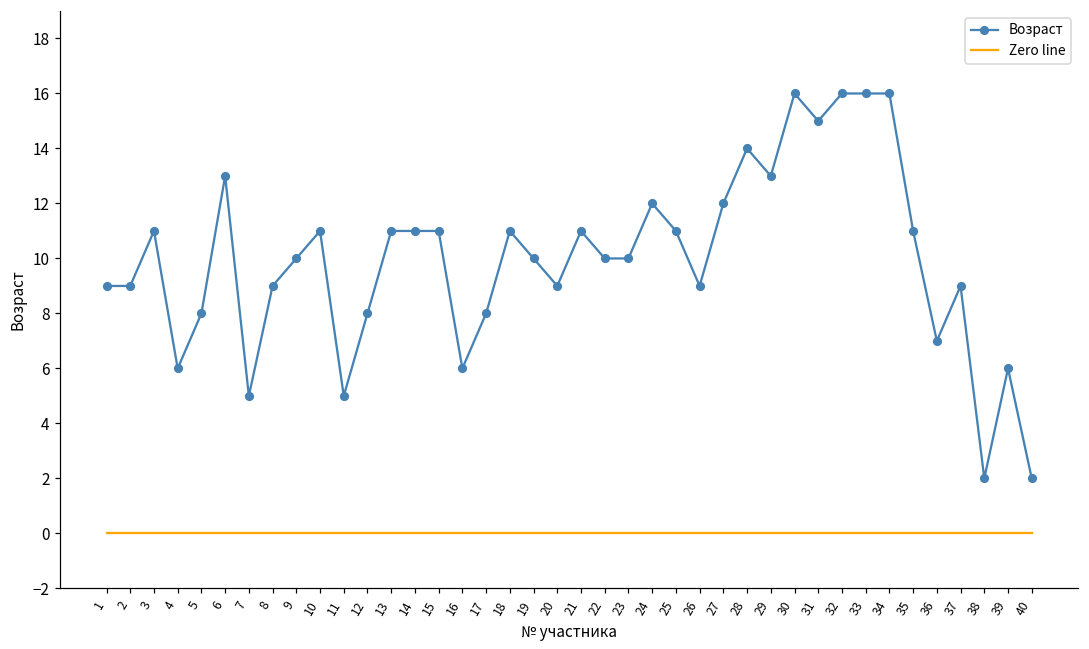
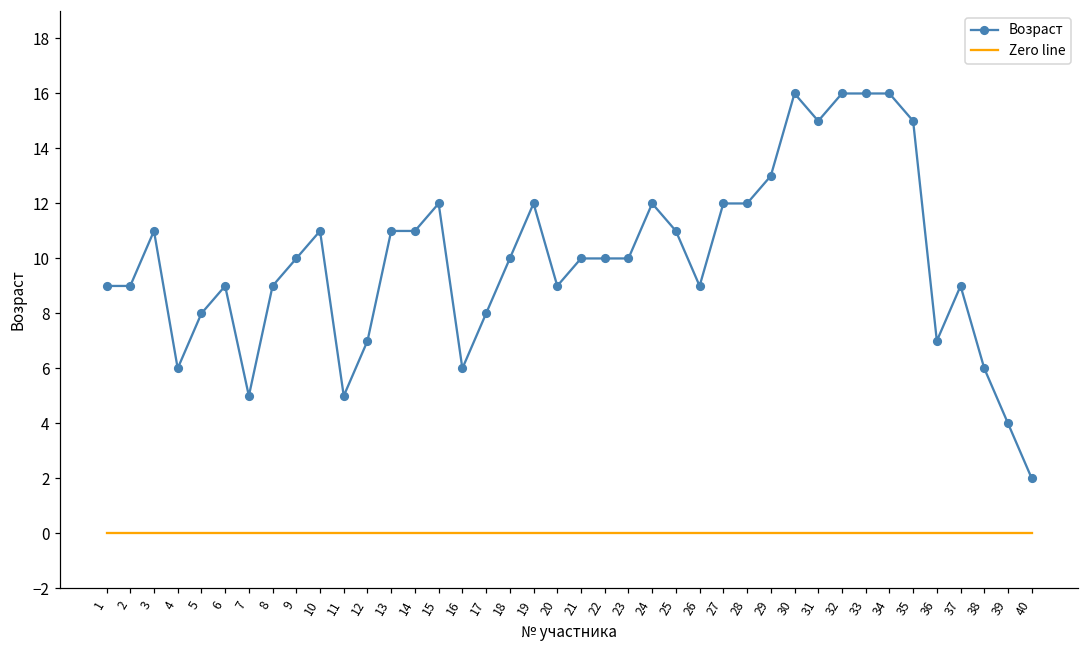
  {
    "Возраст": {
      "1": 9,
      "2": 9,
      "3": 11,
      "4": 6,
      "5": 8,
-     "6": 13,
+     "6": 9,
      "7": 5,
      "8": 9,
      "9": 10,
      "10": 11,
      "11": 5,
-     "12": 8,
+     "12": 7,
      "13": 11,
      "14": 11,
-     "15": 11,
+     "15": 12,
      "16": 6,
      "17": 8,
-     "18": 11,
-     "19": 10,
+     "18": 10,
+     "19": 12,
      "20": 9,
-     "21": 11,
+     "21": 10,
      "22": 10,
      "23": 10,
      "24": 12,
      "25": 11,
      "26": 9,
      "27": 12,
-     "28": 14,
+     "28": 12,
      "29": 13,
      "30": 16,
      "31": 15,
      "32": 16,
      "33": 16,
      "34": 16,
-     "35": 11,
+     "35": 15,
      "36": 7,
      "37": 9,
-     "38": 2,
-     "39": 6,
+     "38": 6,
+     "39": 4,
      "40": 2
    },
    "Zero line": {
      "1": 0,
      "2": 0,
      "3": 0,
      "4": 0,
      "5": 0,
      "6": 0,
      "7": 0,
      "8": 0,
      "9": 0,
      "10": 0,
      "11": 0,
      "12": 0,
      "13": 0,
      "14": 0,
      "15": 0,
      "16": 0,
      "17": 0,
      "18": 0,
      "19": 0,
      "20": 0,
      "21": 0,
      "22": 0,
      "23": 0,
      "24": 0,
      "25": 0,
      "26": 0,
      "27": 0,
      "28": 0,
      "29": 0,
      "30": 0,
      "31": 0,
      "32": 0,
      "33": 0,
      "34": 0,
      "35": 0,
      "36": 0,
      "37": 0,
      "38": 0,
      "39": 0,
      "40": 0
    }
  }
